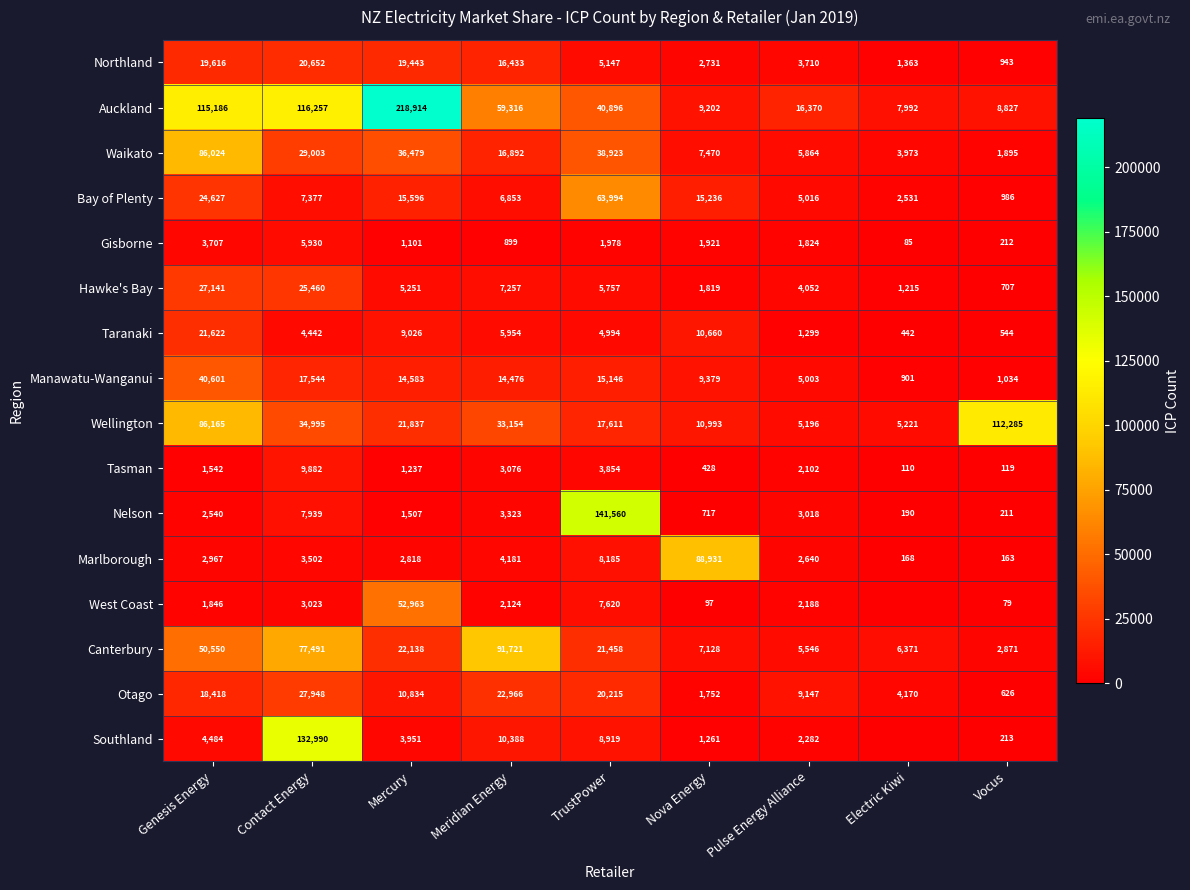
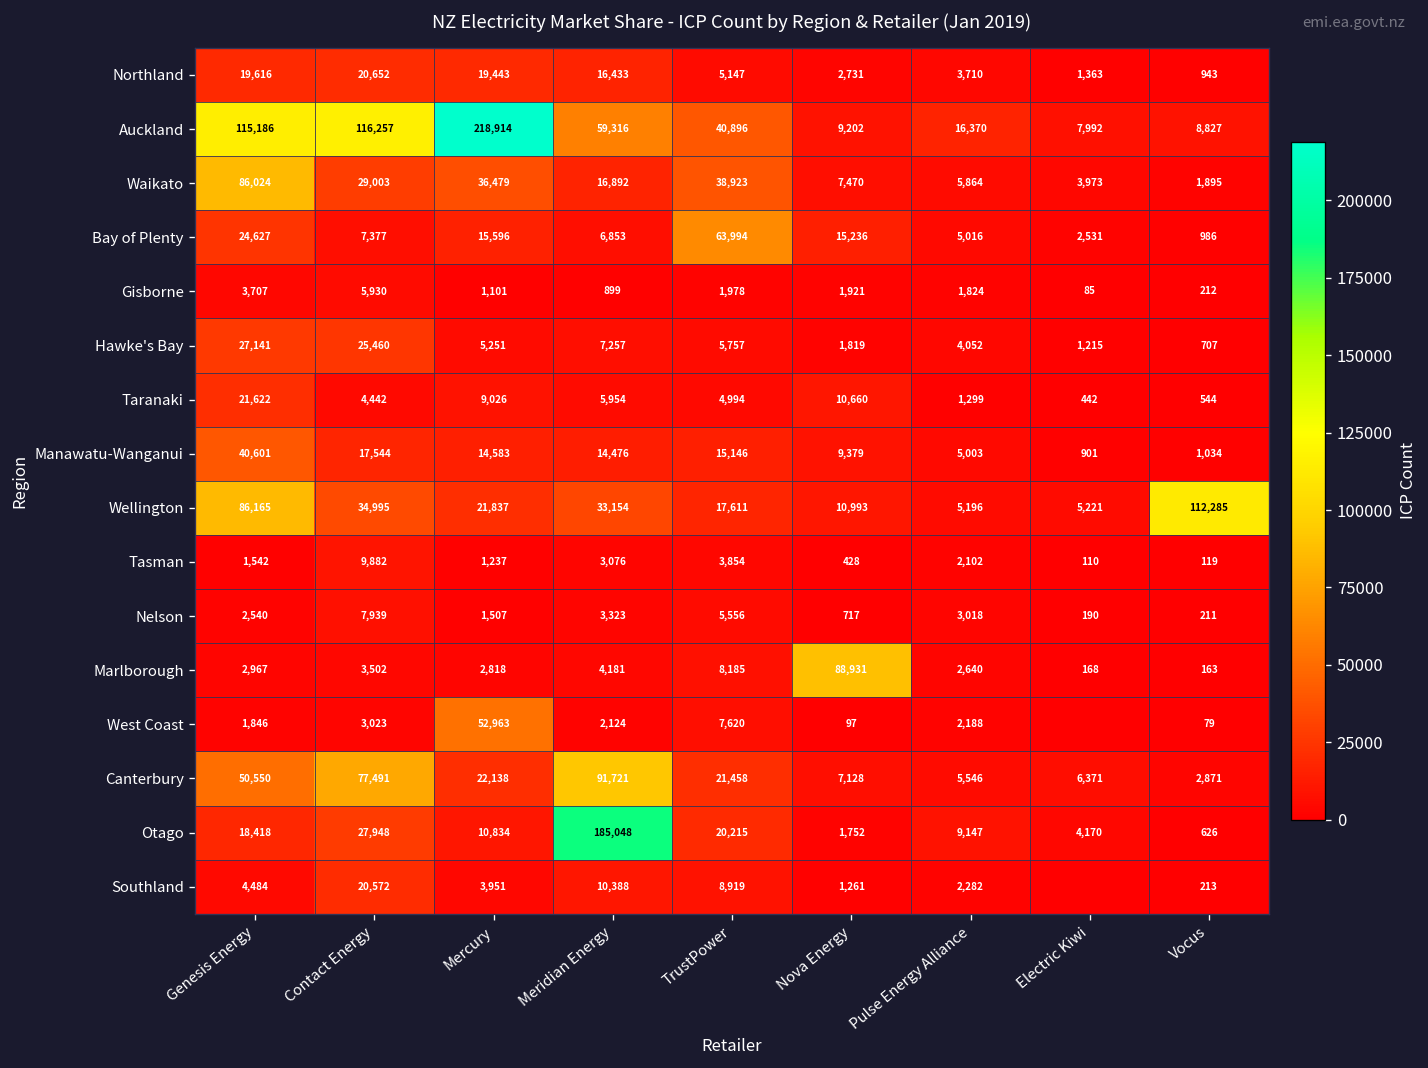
  {
    "Northland": {
      "Genesis Energy": "19,616",
      "Contact Energy": "20,652",
      "Mercury": "19,443",
      "Meridian Energy": "16,433",
      "TrustPower": "5,147",
      "Nova Energy": "2,731",
      "Pulse Energy Alliance": "3,710",
      "Electric Kiwi": "1,363",
      "Vocus": "943"
    },
    "Auckland": {
      "Genesis Energy": "115,186",
      "Contact Energy": "116,257",
      "Mercury": "218,914",
      "Meridian Energy": "59,316",
      "TrustPower": "40,896",
      "Nova Energy": "9,202",
      "Pulse Energy Alliance": "16,370",
      "Electric Kiwi": "7,992",
      "Vocus": "8,827"
    },
    "Waikato": {
      "Genesis Energy": "86,024",
      "Contact Energy": "29,003",
      "Mercury": "36,479",
      "Meridian Energy": "16,892",
      "TrustPower": "38,923",
      "Nova Energy": "7,470",
      "Pulse Energy Alliance": "5,864",
      "Electric Kiwi": "3,973",
      "Vocus": "1,895"
    },
    "Bay of Plenty": {
      "Genesis Energy": "24,627",
      "Contact Energy": "7,377",
      "Mercury": "15,596",
      "Meridian Energy": "6,853",
      "TrustPower": "63,994",
      "Nova Energy": "15,236",
      "Pulse Energy Alliance": "5,016",
      "Electric Kiwi": "2,531",
      "Vocus": "986"
    },
    "Gisborne": {
      "Genesis Energy": "3,707",
      "Contact Energy": "5,930",
      "Mercury": "1,101",
      "Meridian Energy": "899",
      "TrustPower": "1,978",
      "Nova Energy": "1,921",
      "Pulse Energy Alliance": "1,824",
      "Electric Kiwi": "85",
      "Vocus": "212"
    },
    "Hawke's Bay": {
      "Genesis Energy": "27,141",
      "Contact Energy": "25,460",
      "Mercury": "5,251",
      "Meridian Energy": "7,257",
      "TrustPower": "5,757",
      "Nova Energy": "1,819",
      "Pulse Energy Alliance": "4,052",
      "Electric Kiwi": "1,215",
      "Vocus": "707"
    },
    "Taranaki": {
      "Genesis Energy": "21,622",
      "Contact Energy": "4,442",
      "Mercury": "9,026",
      "Meridian Energy": "5,954",
      "TrustPower": "4,994",
      "Nova Energy": "10,660",
      "Pulse Energy Alliance": "1,299",
      "Electric Kiwi": "442",
      "Vocus": "544"
    },
    "Manawatu-Wanganui": {
      "Genesis Energy": "40,601",
      "Contact Energy": "17,544",
      "Mercury": "14,583",
      "Meridian Energy": "14,476",
      "TrustPower": "15,146",
      "Nova Energy": "9,379",
      "Pulse Energy Alliance": "5,003",
      "Electric Kiwi": "901",
      "Vocus": "1,034"
    },
    "Wellington": {
      "Genesis Energy": "86,165",
      "Contact Energy": "34,995",
      "Mercury": "21,837",
      "Meridian Energy": "33,154",
      "TrustPower": "17,611",
      "Nova Energy": "10,993",
      "Pulse Energy Alliance": "5,196",
      "Electric Kiwi": "5,221",
      "Vocus": "112,285"
    },
    "Tasman": {
      "Genesis Energy": "1,542",
      "Contact Energy": "9,882",
      "Mercury": "1,237",
      "Meridian Energy": "3,076",
      "TrustPower": "3,854",
      "Nova Energy": "428",
      "Pulse Energy Alliance": "2,102",
      "Electric Kiwi": "110",
      "Vocus": "119"
    },
    "Nelson": {
      "Genesis Energy": "2,540",
      "Contact Energy": "7,939",
      "Mercury": "1,507",
      "Meridian Energy": "3,323",
-     "TrustPower": "141,560",
+     "TrustPower": "5,556",
      "Nova Energy": "717",
      "Pulse Energy Alliance": "3,018",
      "Electric Kiwi": "190",
      "Vocus": "211"
    },
    "Marlborough": {
      "Genesis Energy": "2,967",
      "Contact Energy": "3,502",
      "Mercury": "2,818",
      "Meridian Energy": "4,181",
      "TrustPower": "8,185",
      "Nova Energy": "88,931",
      "Pulse Energy Alliance": "2,640",
      "Electric Kiwi": "168",
      "Vocus": "163"
    },
    "West Coast": {
      "Genesis Energy": "1,846",
      "Contact Energy": "3,023",
      "Mercury": "52,963",
      "Meridian Energy": "2,124",
      "TrustPower": "7,620",
      "Nova Energy": "97",
      "Pulse Energy Alliance": "2,188",
      "Vocus": "79"
    },
    "Canterbury": {
      "Genesis Energy": "50,550",
      "Contact Energy": "77,491",
      "Mercury": "22,138",
      "Meridian Energy": "91,721",
      "TrustPower": "21,458",
      "Nova Energy": "7,128",
      "Pulse Energy Alliance": "5,546",
      "Electric Kiwi": "6,371",
      "Vocus": "2,871"
    },
    "Otago": {
      "Genesis Energy": "18,418",
      "Contact Energy": "27,948",
      "Mercury": "10,834",
-     "Meridian Energy": "22,966",
+     "Meridian Energy": "185,048",
      "TrustPower": "20,215",
      "Nova Energy": "1,752",
      "Pulse Energy Alliance": "9,147",
      "Electric Kiwi": "4,170",
      "Vocus": "626"
    },
    "Southland": {
      "Genesis Energy": "4,484",
-     "Contact Energy": "132,990",
+     "Contact Energy": "20,572",
      "Mercury": "3,951",
      "Meridian Energy": "10,388",
      "TrustPower": "8,919",
      "Nova Energy": "1,261",
      "Pulse Energy Alliance": "2,282",
      "Vocus": "213"
    }
  }
